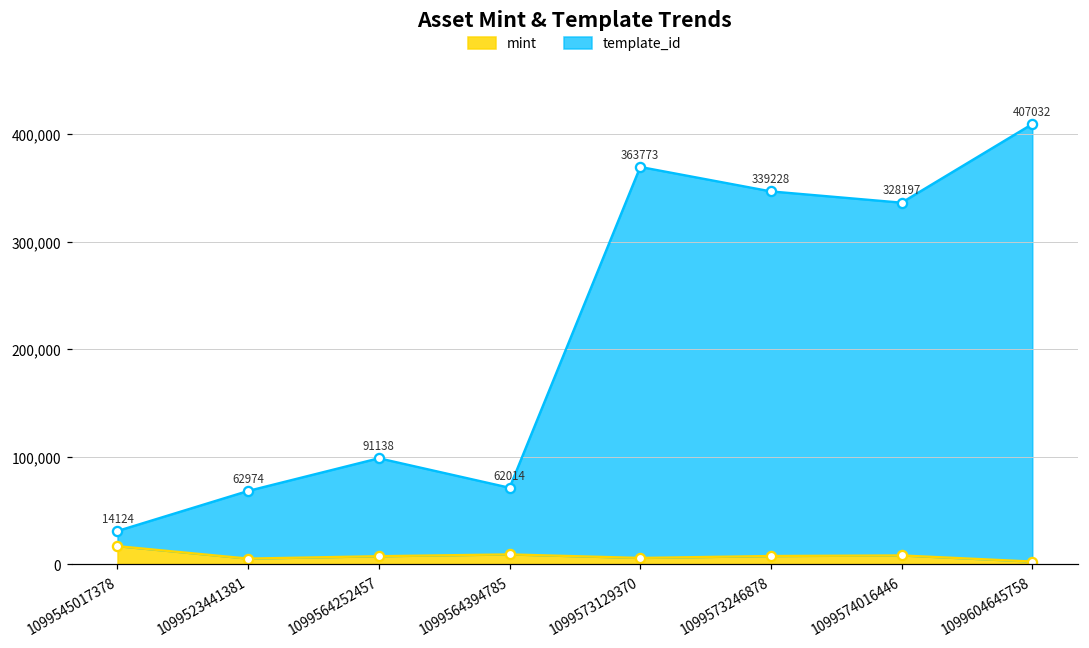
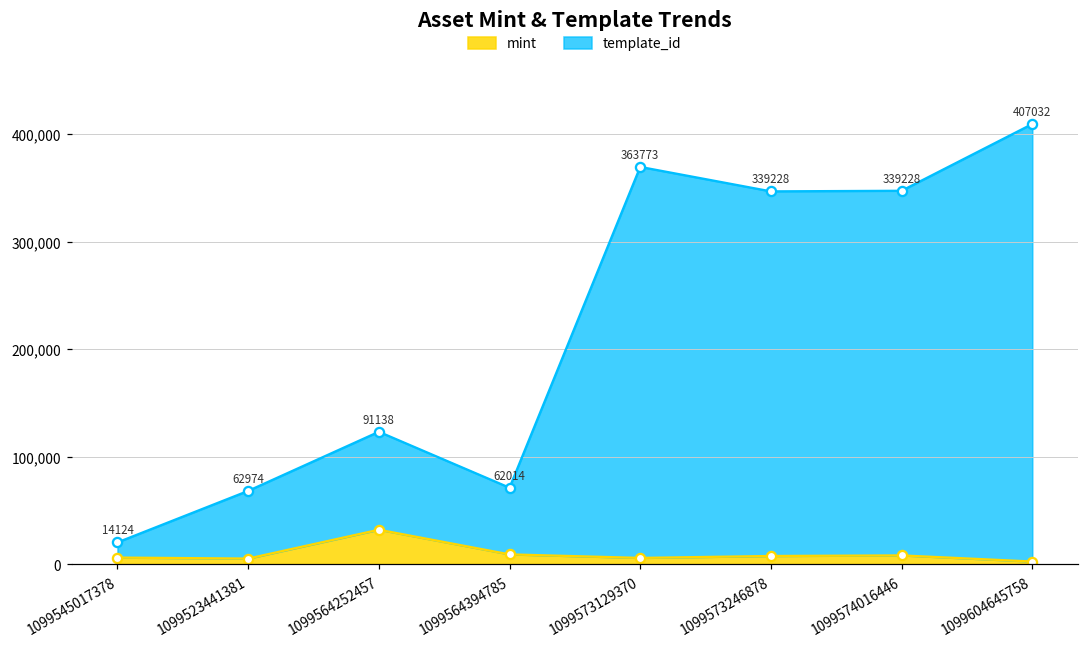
  {
    "mint": {
-     "1099545017378": "20,000",
+     "1099545017378": "10,000",
      "1099523441381": "10,000",
-     "1099564252457": "10,000",
+     "1099564252457": "30,000",
      "1099564394785": "10,000",
      "1099573129370": "10,000",
      "1099573246878": "10,000",
      "1099574016446": "10,000",
      "1099604645758": "0"
    },
    "template_id": {
      "1099545017378": "14124",
      "1099523441381": "62974",
      "1099564252457": "91138",
      "1099564394785": "62014",
      "1099573129370": "363773",
      "1099573246878": "339228",
-     "1099574016446": "328197",
+     "1099574016446": "339228",
      "1099604645758": "407032"
    }
  }
